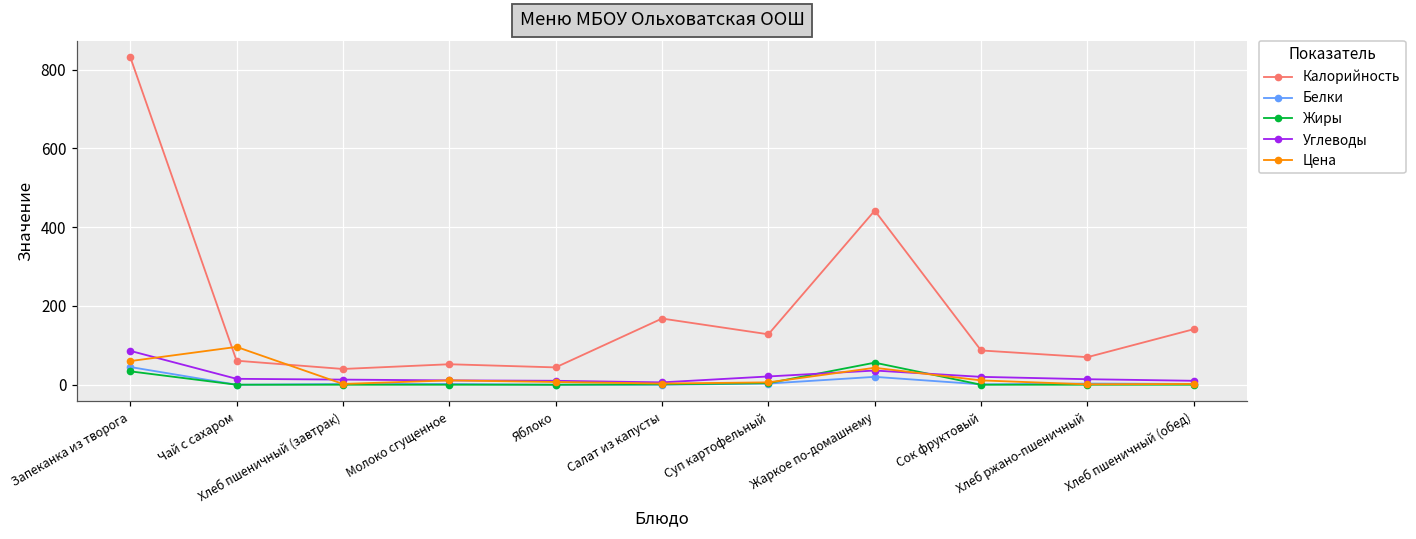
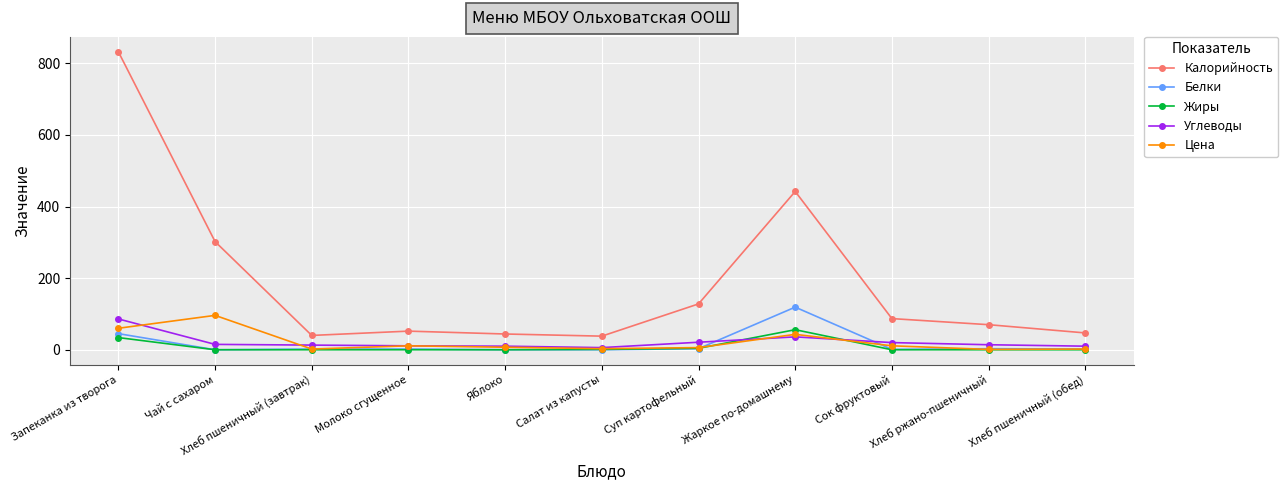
  {
    "Калорийность": {
      "Запеканка из творога": 830,
-     "Чай с сахаром": 60,
+     "Чай с сахаром": 300,
      "Хлеб пшеничный (завтрак)": 40,
      "Молоко сгущенное": 50,
      "Яблоко": 40,
-     "Салат из капусты": 170,
+     "Салат из капусты": 40,
      "Суп картофельный": 130,
      "Жаркое по-домашнему": 440,
      "Сок фруктовый": 90,
      "Хлеб ржано-пшеничный": 70,
-     "Хлеб пшеничный (обед)": 140
+     "Хлеб пшеничный (обед)": 50
    },
    "Белки": {
      "Запеканка из творога": 50,
-     "Жаркое по-домашнему": 20
+     "Жаркое по-домашнему": 120
    },
    "Жиры": {
      "Запеканка из творога": 30,
      "Жаркое по-домашнему": 60
    },
    "Углеводы": {
      "Запеканка из творога": 90,
      "Чай с сахаром": 20,
      "Хлеб пшеничный (завтрак)": 10,
      "Суп картофельный": 20,
      "Сок фруктовый": 20,
      "Хлеб ржано-пшеничный": 10,
      "Хлеб пшеничный (обед)": 10
    },
    "Цена": {
      "Запеканка из творога": 60,
      "Чай с сахаром": 100,
      "Сок фруктовый": 10
    }
  }
